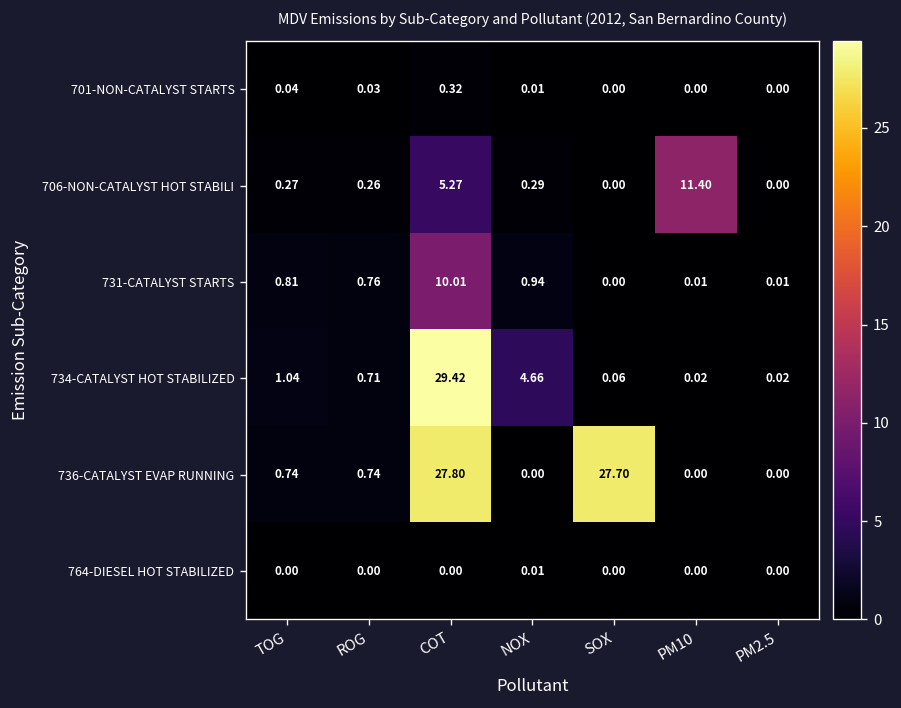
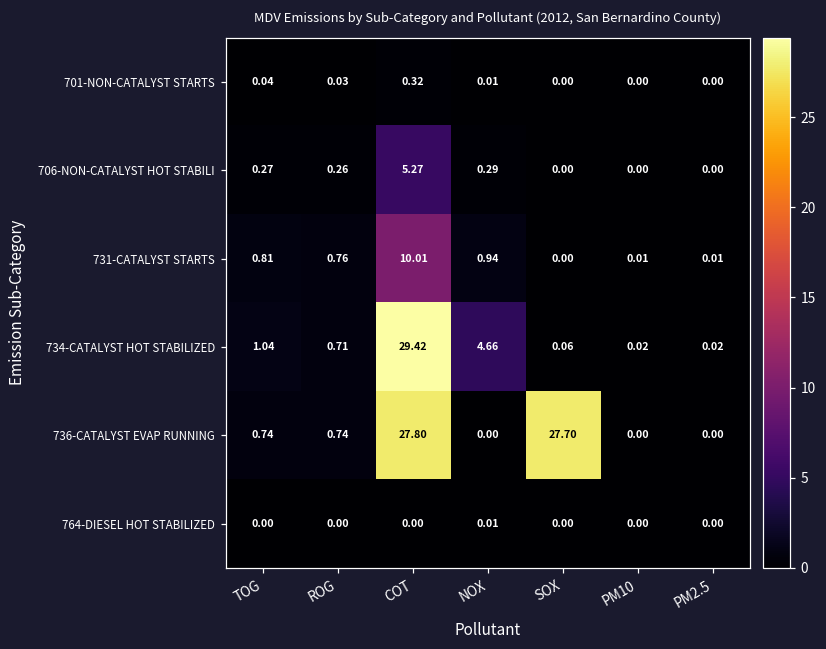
  {
    "701-NON-CATALYST STARTS": {
      "TOG": 0.04,
      "ROG": 0.03,
      "COT": 0.32,
      "NOX": 0.01,
      "SOX": 0.00,
      "PM10": 0.00,
      "PM2.5": 0.00
    },
    "706-NON-CATALYST HOT STABILI": {
      "TOG": 0.27,
      "ROG": 0.26,
      "COT": 5.27,
      "NOX": 0.29,
      "SOX": 0.00,
-     "PM10": 11.40,
+     "PM10": 0.00,
      "PM2.5": 0.00
    },
    "731-CATALYST STARTS": {
      "TOG": 0.81,
      "ROG": 0.76,
      "COT": 10.01,
      "NOX": 0.94,
      "SOX": 0.00,
      "PM10": 0.01,
      "PM2.5": 0.01
    },
    "734-CATALYST HOT STABILIZED": {
      "TOG": 1.04,
      "ROG": 0.71,
      "COT": 29.42,
      "NOX": 4.66,
      "SOX": 0.06,
      "PM10": 0.02,
      "PM2.5": 0.02
    },
    "736-CATALYST EVAP RUNNING": {
      "TOG": 0.74,
      "ROG": 0.74,
      "COT": 27.80,
      "NOX": 0.00,
      "SOX": 27.70,
      "PM10": 0.00,
      "PM2.5": 0.00
    },
    "764-DIESEL HOT STABILIZED": {
      "TOG": 0.00,
      "ROG": 0.00,
      "COT": 0.00,
      "NOX": 0.01,
      "SOX": 0.00,
      "PM10": 0.00,
      "PM2.5": 0.00
    }
  }
